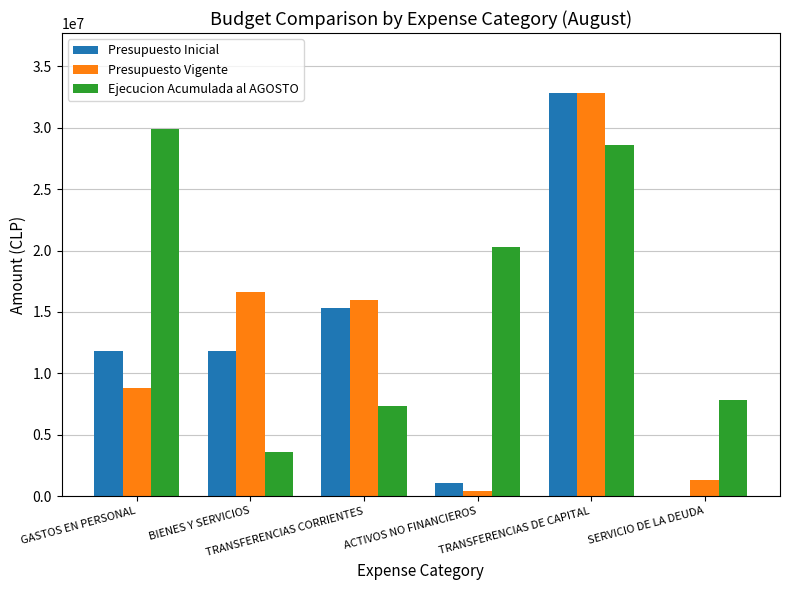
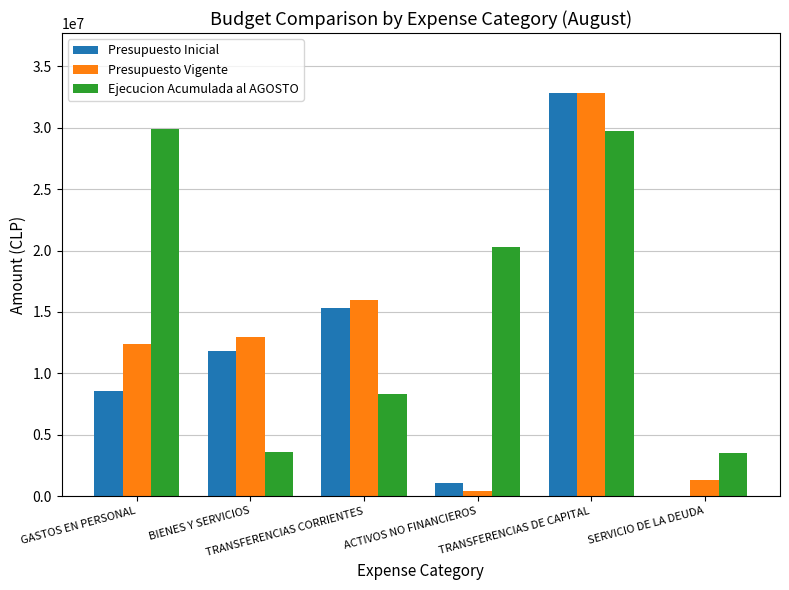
  {
    "Presupuesto Inicial": {
-     "GASTOS EN PERSONAL": 11800000,
+     "GASTOS EN PERSONAL": 8600000,
      "BIENES Y SERVICIOS": 11800000,
      "TRANSFERENCIAS CORRIENTES": 15300000,
      "ACTIVOS NO FINANCIEROS": 1100000,
      "TRANSFERENCIAS DE CAPITAL": 32800000
    },
    "Presupuesto Vigente": {
-     "GASTOS EN PERSONAL": 8800000,
-     "BIENES Y SERVICIOS": 16600000,
+     "GASTOS EN PERSONAL": 12300000,
+     "BIENES Y SERVICIOS": 12900000,
      "TRANSFERENCIAS CORRIENTES": 16000000,
      "ACTIVOS NO FINANCIEROS": 400000,
      "TRANSFERENCIAS DE CAPITAL": 32800000,
      "SERVICIO DE LA DEUDA": 1300000
    },
    "Ejecucion Acumulada al AGOSTO": {
      "GASTOS EN PERSONAL": 29900000,
      "BIENES Y SERVICIOS": 3600000,
-     "TRANSFERENCIAS CORRIENTES": 7400000,
+     "TRANSFERENCIAS CORRIENTES": 8300000,
      "ACTIVOS NO FINANCIEROS": 20300000,
-     "TRANSFERENCIAS DE CAPITAL": 28600000,
-     "SERVICIO DE LA DEUDA": 7900000
+     "TRANSFERENCIAS DE CAPITAL": 29700000,
+     "SERVICIO DE LA DEUDA": 3500000
    }
  }
